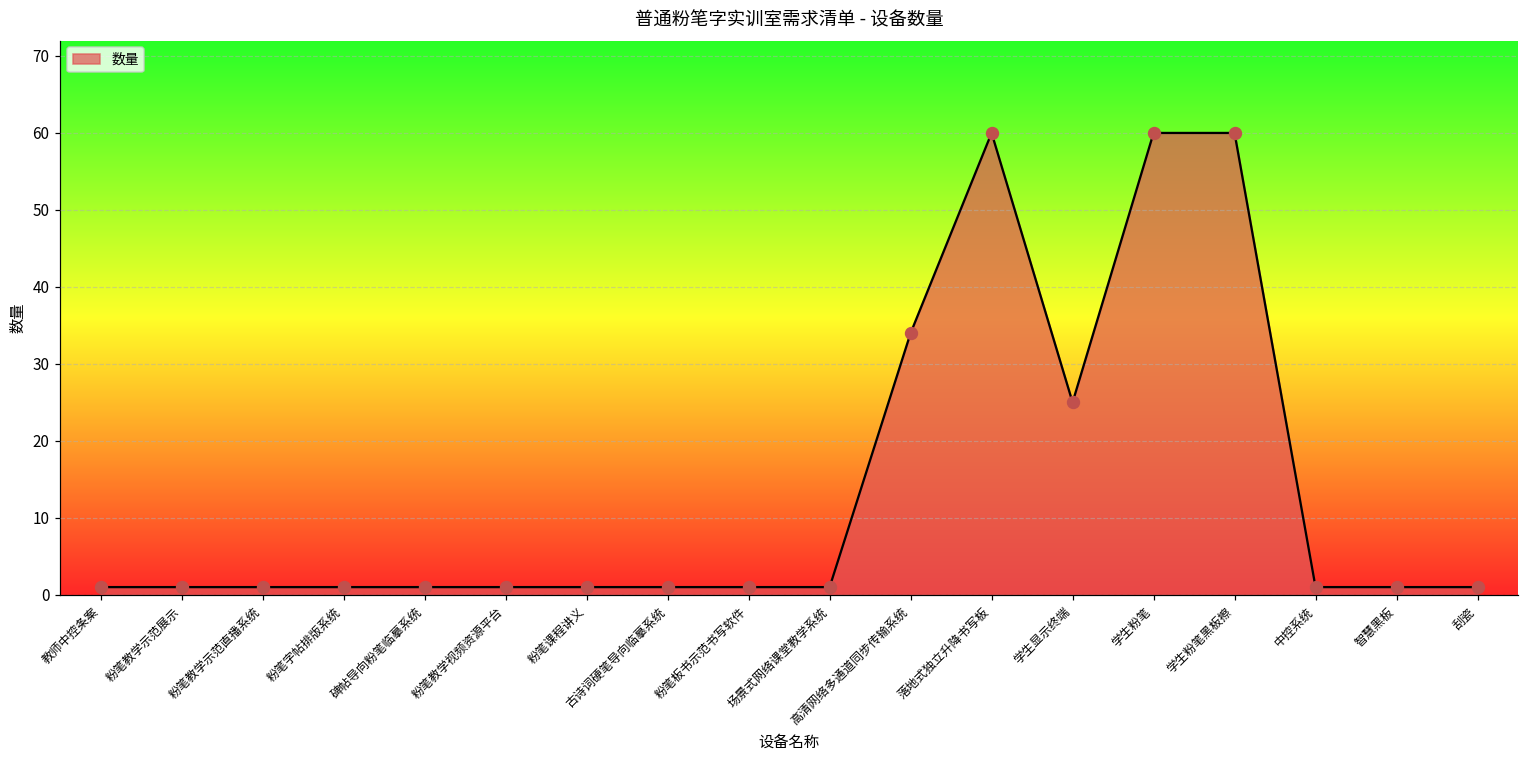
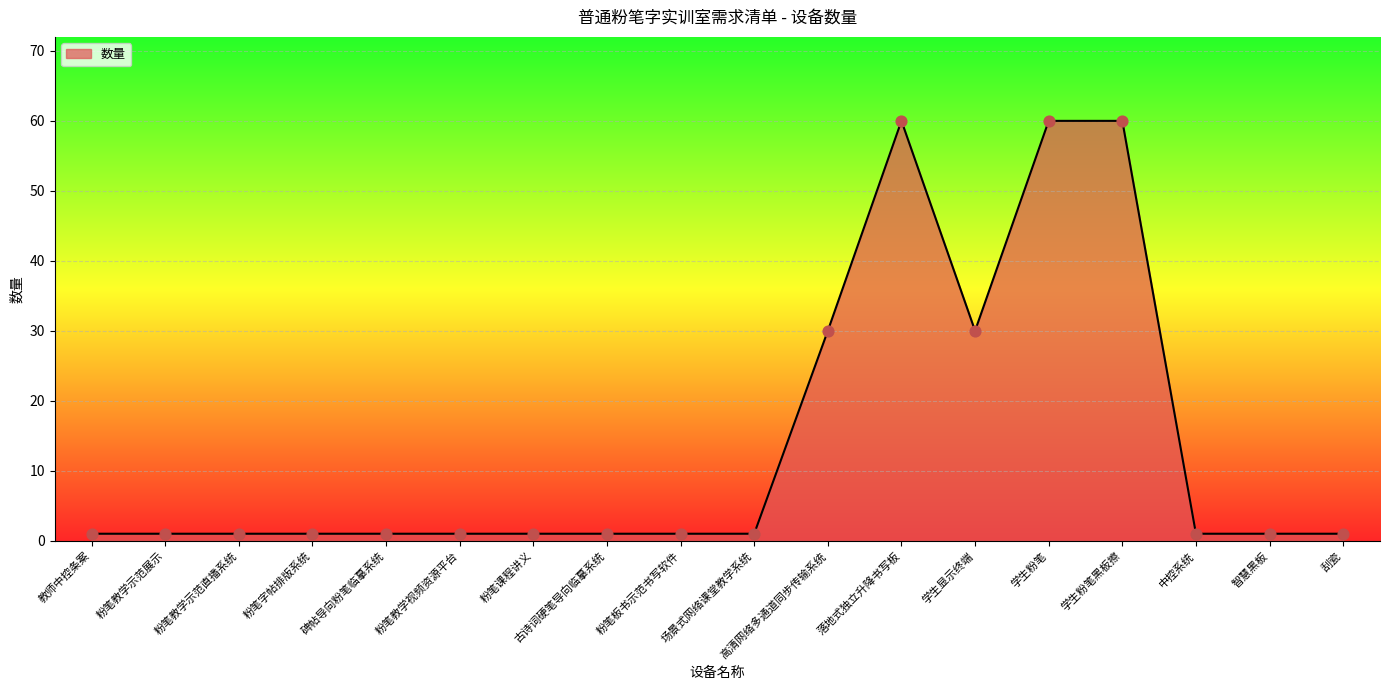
  {
    "教师中控条案": 1,
    "粉笔教学示范展示": 1,
    "粉笔教学示范直播系统": 1,
    "粉笔字帖排版系统": 1,
    "碑帖导向粉笔临摹系统": 1,
    "粉笔教学视频资源平台": 1,
    "粉笔课程讲义": 1,
    "古诗词硬笔导向临摹系统": 1,
    "粉笔板书示范书写软件": 1,
    "场景式网络课堂教学系统": 1,
-   "高清网络多通道同步传输系统": 34,
+   "高清网络多通道同步传输系统": 30,
    "落地式独立升降书写板": 60,
-   "学生显示终端": 25,
+   "学生显示终端": 30,
    "学生粉笔": 60,
    "学生粉笔黑板擦": 60,
    "中控系统": 1,
    "智慧黑板": 1,
    "刮瓷": 1
  }
